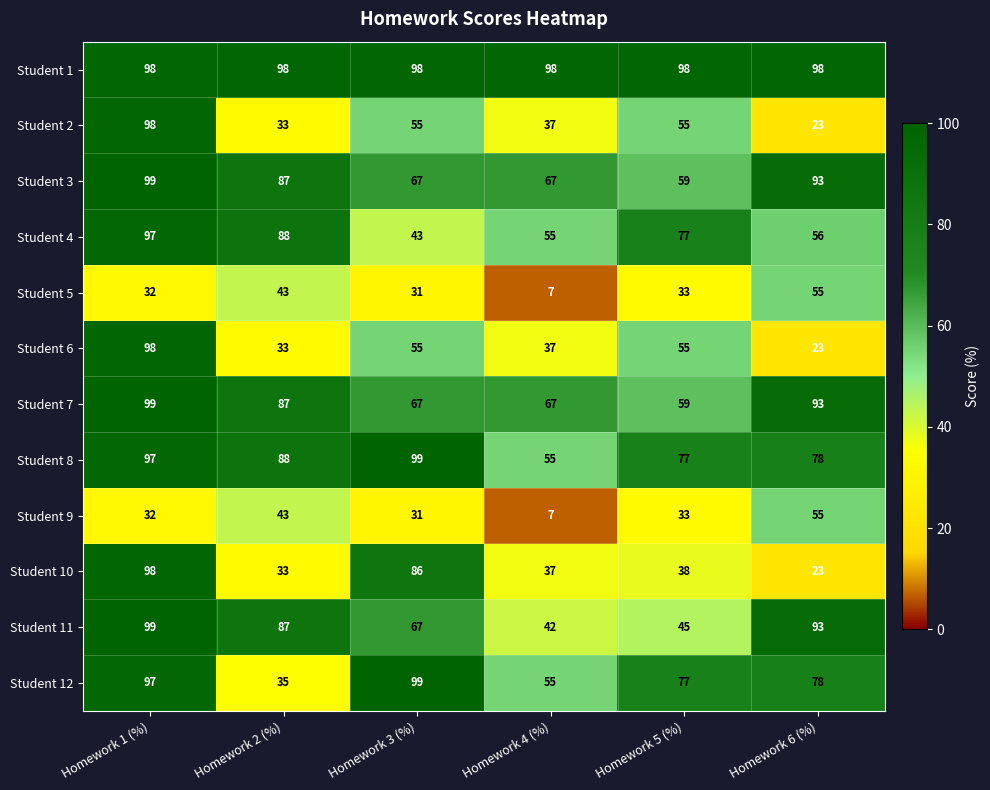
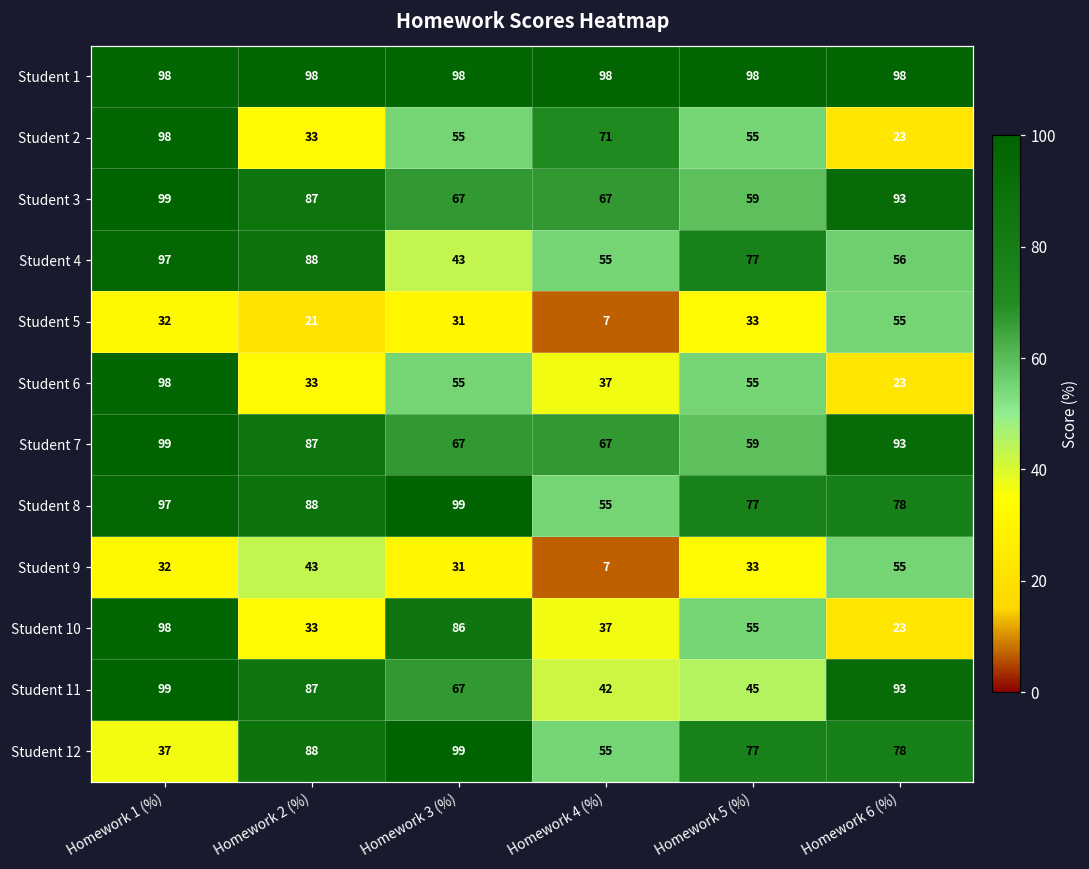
  {
    "Student 1": {
      "Homework 1 (%)": 98,
      "Homework 2 (%)": 98,
      "Homework 3 (%)": 98,
      "Homework 4 (%)": 98,
      "Homework 5 (%)": 98,
      "Homework 6 (%)": 98
    },
    "Student 2": {
      "Homework 1 (%)": 98,
      "Homework 2 (%)": 33,
      "Homework 3 (%)": 55,
-     "Homework 4 (%)": 37,
+     "Homework 4 (%)": 71,
      "Homework 5 (%)": 55,
      "Homework 6 (%)": 23
    },
    "Student 3": {
      "Homework 1 (%)": 99,
      "Homework 2 (%)": 87,
      "Homework 3 (%)": 67,
      "Homework 4 (%)": 67,
      "Homework 5 (%)": 59,
      "Homework 6 (%)": 93
    },
    "Student 4": {
      "Homework 1 (%)": 97,
      "Homework 2 (%)": 88,
      "Homework 3 (%)": 43,
      "Homework 4 (%)": 55,
      "Homework 5 (%)": 77,
      "Homework 6 (%)": 56
    },
    "Student 5": {
      "Homework 1 (%)": 32,
-     "Homework 2 (%)": 43,
+     "Homework 2 (%)": 21,
      "Homework 3 (%)": 31,
      "Homework 4 (%)": 7,
      "Homework 5 (%)": 33,
      "Homework 6 (%)": 55
    },
    "Student 6": {
      "Homework 1 (%)": 98,
      "Homework 2 (%)": 33,
      "Homework 3 (%)": 55,
      "Homework 4 (%)": 37,
      "Homework 5 (%)": 55,
      "Homework 6 (%)": 23
    },
    "Student 7": {
      "Homework 1 (%)": 99,
      "Homework 2 (%)": 87,
      "Homework 3 (%)": 67,
      "Homework 4 (%)": 67,
      "Homework 5 (%)": 59,
      "Homework 6 (%)": 93
    },
    "Student 8": {
      "Homework 1 (%)": 97,
      "Homework 2 (%)": 88,
      "Homework 3 (%)": 99,
      "Homework 4 (%)": 55,
      "Homework 5 (%)": 77,
      "Homework 6 (%)": 78
    },
    "Student 9": {
      "Homework 1 (%)": 32,
      "Homework 2 (%)": 43,
      "Homework 3 (%)": 31,
      "Homework 4 (%)": 7,
      "Homework 5 (%)": 33,
      "Homework 6 (%)": 55
    },
    "Student 10": {
      "Homework 1 (%)": 98,
      "Homework 2 (%)": 33,
      "Homework 3 (%)": 86,
      "Homework 4 (%)": 37,
-     "Homework 5 (%)": 38,
+     "Homework 5 (%)": 55,
      "Homework 6 (%)": 23
    },
    "Student 11": {
      "Homework 1 (%)": 99,
      "Homework 2 (%)": 87,
      "Homework 3 (%)": 67,
      "Homework 4 (%)": 42,
      "Homework 5 (%)": 45,
      "Homework 6 (%)": 93
    },
    "Student 12": {
-     "Homework 1 (%)": 97,
-     "Homework 2 (%)": 35,
+     "Homework 1 (%)": 37,
+     "Homework 2 (%)": 88,
      "Homework 3 (%)": 99,
      "Homework 4 (%)": 55,
      "Homework 5 (%)": 77,
      "Homework 6 (%)": 78
    }
  }
